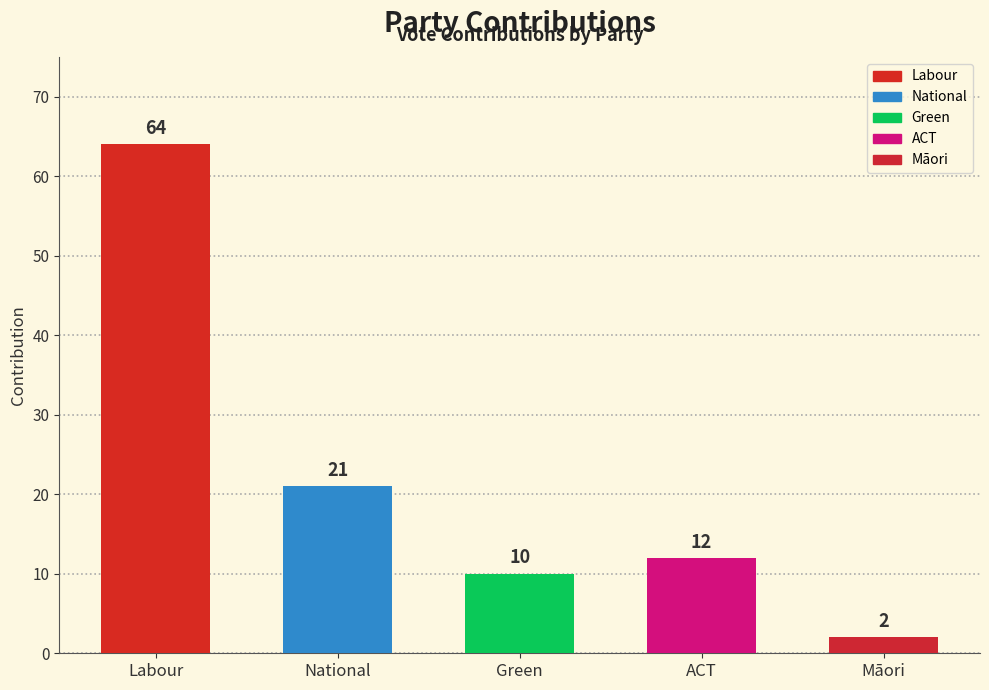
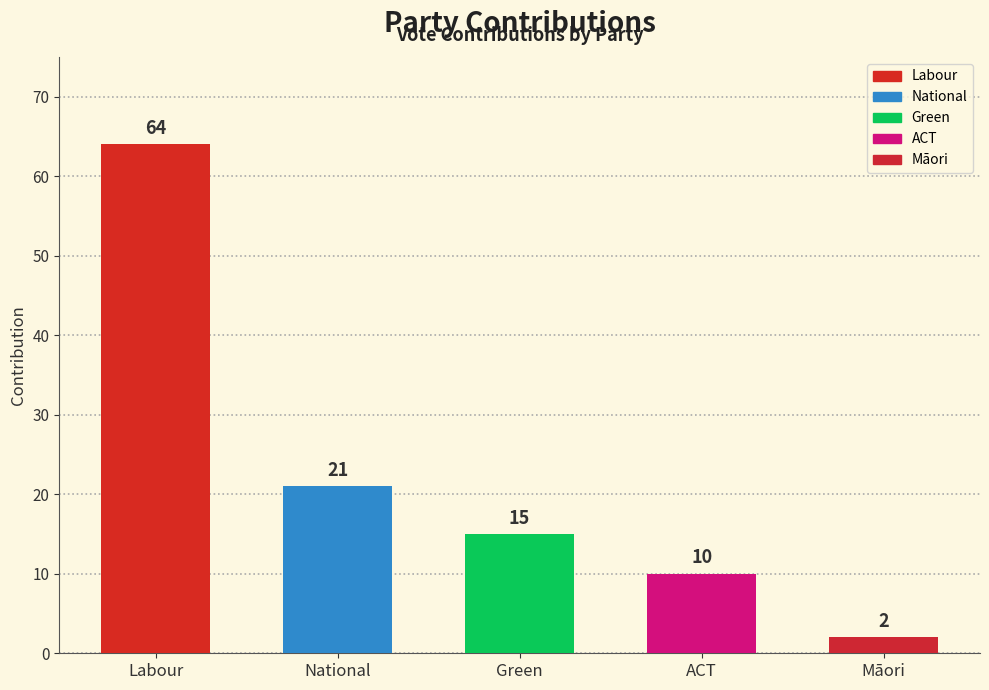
  {
    "Labour": 64,
    "National": 21,
-   "Green": 10,
-   "ACT": 12,
+   "Green": 15,
+   "ACT": 10,
    "Māori": 2
  }
